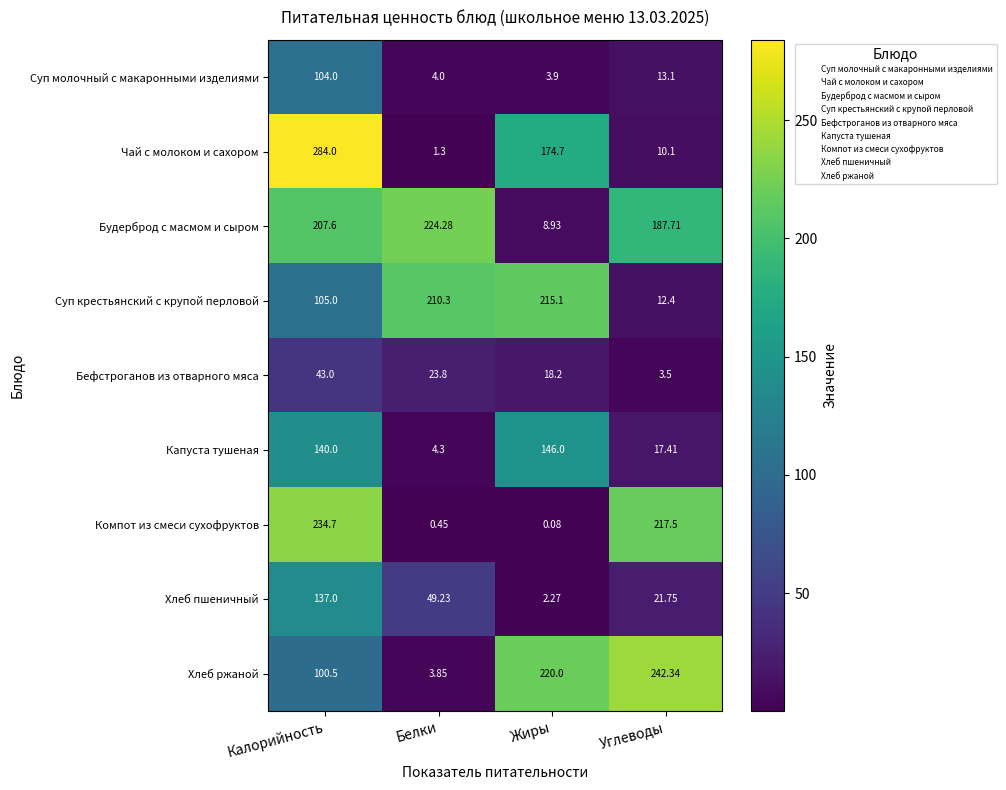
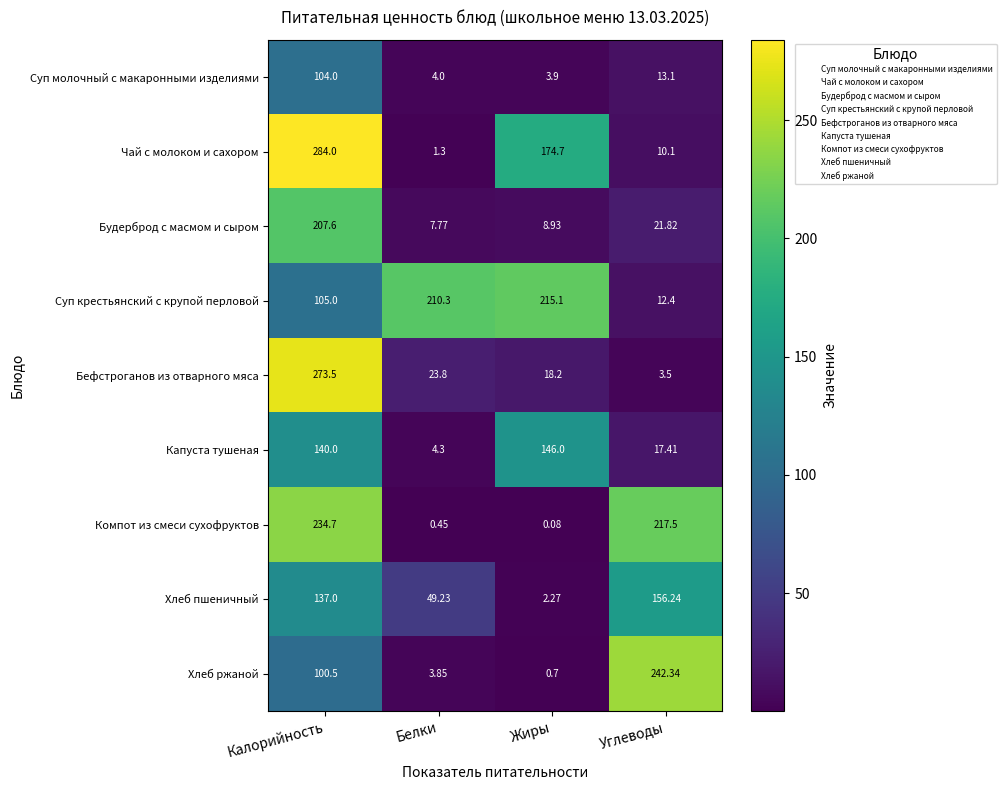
  {
    "Суп молочный с макаронными изделиями": {
      "Калорийность": 104.0,
      "Белки": 4.0,
      "Жиры": 3.9,
      "Углеводы": 13.1
    },
    "Чай с молоком и сахором": {
      "Калорийность": 284.0,
      "Белки": 1.3,
      "Жиры": 174.7,
      "Углеводы": 10.1
    },
    "Будерброд с масмом и сыром": {
      "Калорийность": 207.6,
-     "Белки": 224.28,
+     "Белки": 7.77,
      "Жиры": 8.93,
-     "Углеводы": 187.71
+     "Углеводы": 21.82
    },
    "Суп крестьянский с крупой перловой": {
      "Калорийность": 105.0,
      "Белки": 210.3,
      "Жиры": 215.1,
      "Углеводы": 12.4
    },
    "Бефстроганов из отварного мяса": {
-     "Калорийность": 43.0,
+     "Калорийность": 273.5,
      "Белки": 23.8,
      "Жиры": 18.2,
      "Углеводы": 3.5
    },
    "Капуста тушеная": {
      "Калорийность": 140.0,
      "Белки": 4.3,
      "Жиры": 146.0,
      "Углеводы": 17.41
    },
    "Компот из смеси сухофруктов": {
      "Калорийность": 234.7,
      "Белки": 0.45,
      "Жиры": 0.08,
      "Углеводы": 217.5
    },
    "Хлеб пшеничный": {
      "Калорийность": 137.0,
      "Белки": 49.23,
      "Жиры": 2.27,
-     "Углеводы": 21.75
+     "Углеводы": 156.24
    },
    "Хлеб ржаной": {
      "Калорийность": 100.5,
      "Белки": 3.85,
-     "Жиры": 220.0,
+     "Жиры": 0.7,
      "Углеводы": 242.34
    }
  }
